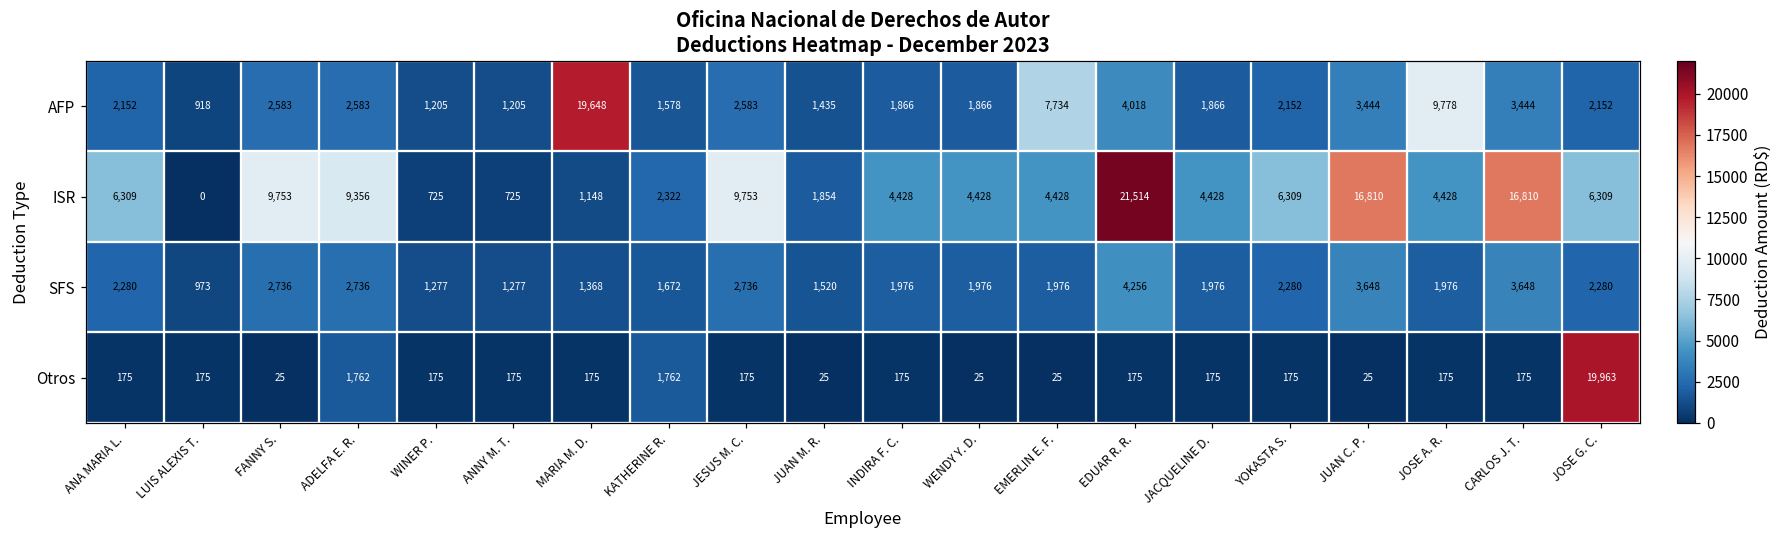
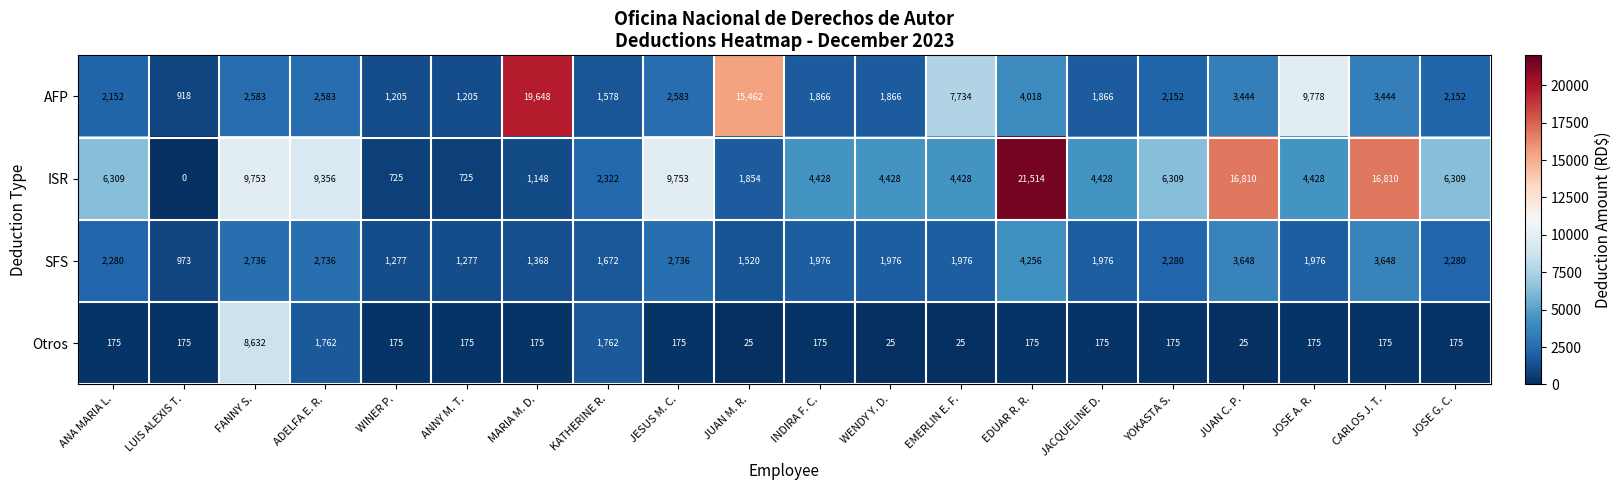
  {
    "AFP": {
      "ANA MARIA L.": "2,152",
      "LUIS ALEXIS T.": "918",
      "FANNY S.": "2,583",
      "ADELFA E. R.": "2,583",
      "WINER P.": "1,205",
      "ANNY M. T.": "1,205",
      "MARIA M. D.": "19,648",
      "KATHERINE R.": "1,578",
      "JESUS M. C.": "2,583",
-     "JUAN M. R.": "1,435",
+     "JUAN M. R.": "15,462",
      "INDIRA F. C.": "1,866",
      "WENDY Y. D.": "1,866",
      "EMERLIN E. F.": "7,734",
      "EDUAR R. R.": "4,018",
      "JACQUELINE D.": "1,866",
      "YOKASTA S.": "2,152",
      "JUAN C. P.": "3,444",
      "JOSE A. R.": "9,778",
      "CARLOS J. T.": "3,444",
      "JOSE G. C.": "2,152"
    },
    "ISR": {
      "ANA MARIA L.": "6,309",
      "LUIS ALEXIS T.": "0",
      "FANNY S.": "9,753",
      "ADELFA E. R.": "9,356",
      "WINER P.": "725",
      "ANNY M. T.": "725",
      "MARIA M. D.": "1,148",
      "KATHERINE R.": "2,322",
      "JESUS M. C.": "9,753",
      "JUAN M. R.": "1,854",
      "INDIRA F. C.": "4,428",
      "WENDY Y. D.": "4,428",
      "EMERLIN E. F.": "4,428",
      "EDUAR R. R.": "21,514",
      "JACQUELINE D.": "4,428",
      "YOKASTA S.": "6,309",
      "JUAN C. P.": "16,810",
      "JOSE A. R.": "4,428",
      "CARLOS J. T.": "16,810",
      "JOSE G. C.": "6,309"
    },
    "SFS": {
      "ANA MARIA L.": "2,280",
      "LUIS ALEXIS T.": "973",
      "FANNY S.": "2,736",
      "ADELFA E. R.": "2,736",
      "WINER P.": "1,277",
      "ANNY M. T.": "1,277",
      "MARIA M. D.": "1,368",
      "KATHERINE R.": "1,672",
      "JESUS M. C.": "2,736",
      "JUAN M. R.": "1,520",
      "INDIRA F. C.": "1,976",
      "WENDY Y. D.": "1,976",
      "EMERLIN E. F.": "1,976",
      "EDUAR R. R.": "4,256",
      "JACQUELINE D.": "1,976",
      "YOKASTA S.": "2,280",
      "JUAN C. P.": "3,648",
      "JOSE A. R.": "1,976",
      "CARLOS J. T.": "3,648",
      "JOSE G. C.": "2,280"
    },
    "Otros": {
      "ANA MARIA L.": "175",
      "LUIS ALEXIS T.": "175",
-     "FANNY S.": "25",
+     "FANNY S.": "8,632",
      "ADELFA E. R.": "1,762",
      "WINER P.": "175",
      "ANNY M. T.": "175",
      "MARIA M. D.": "175",
      "KATHERINE R.": "1,762",
      "JESUS M. C.": "175",
      "JUAN M. R.": "25",
      "INDIRA F. C.": "175",
      "WENDY Y. D.": "25",
      "EMERLIN E. F.": "25",
      "EDUAR R. R.": "175",
      "JACQUELINE D.": "175",
      "YOKASTA S.": "175",
      "JUAN C. P.": "25",
      "JOSE A. R.": "175",
      "CARLOS J. T.": "175",
-     "JOSE G. C.": "19,963"
+     "JOSE G. C.": "175"
    }
  }
